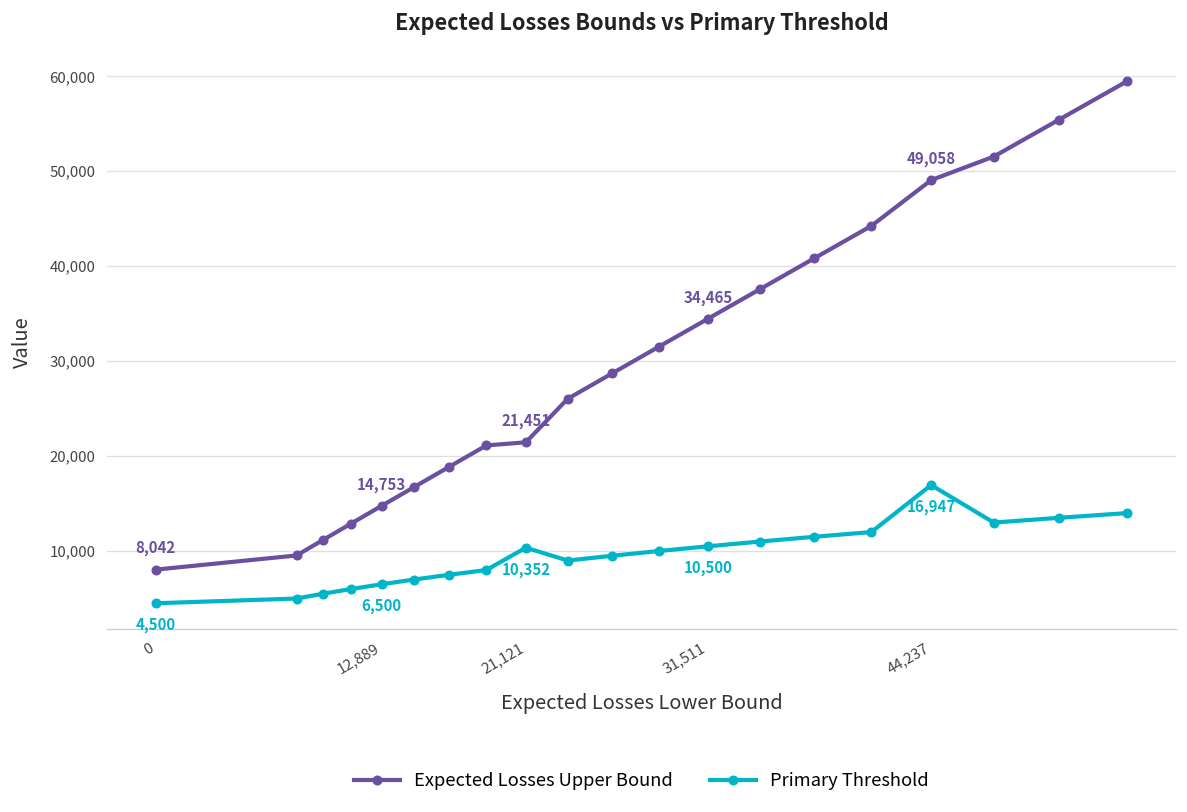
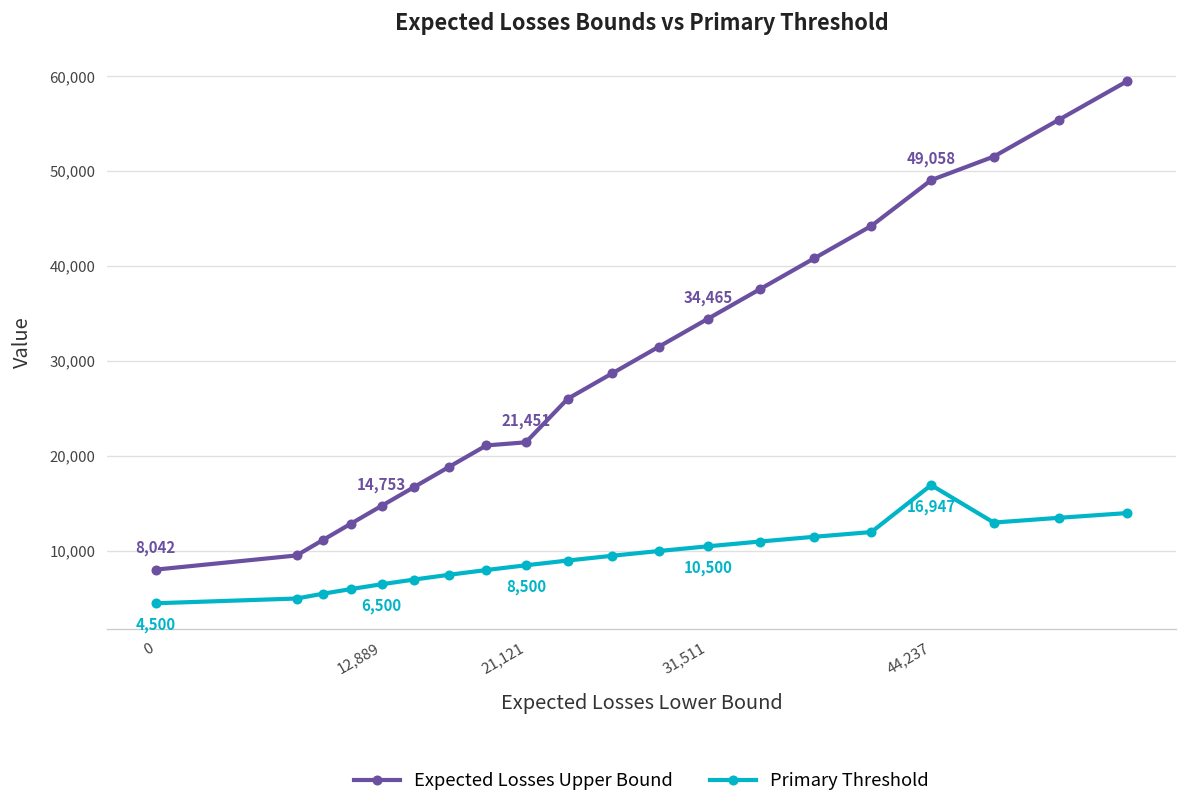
  {
    "Expected Losses Upper Bound": {
      "0": "8,042",
      "12,889": "14,753",
      "21,121": "21,451",
      "31,511": "34,465",
      "44,237": "49,058"
    },
    "Primary Threshold": {
      "0": "4,500",
      "12,889": "6,500",
-     "21,121": "10,352",
+     "21,121": "8,500",
      "31,511": "10,500",
      "44,237": "16,947"
    }
  }
